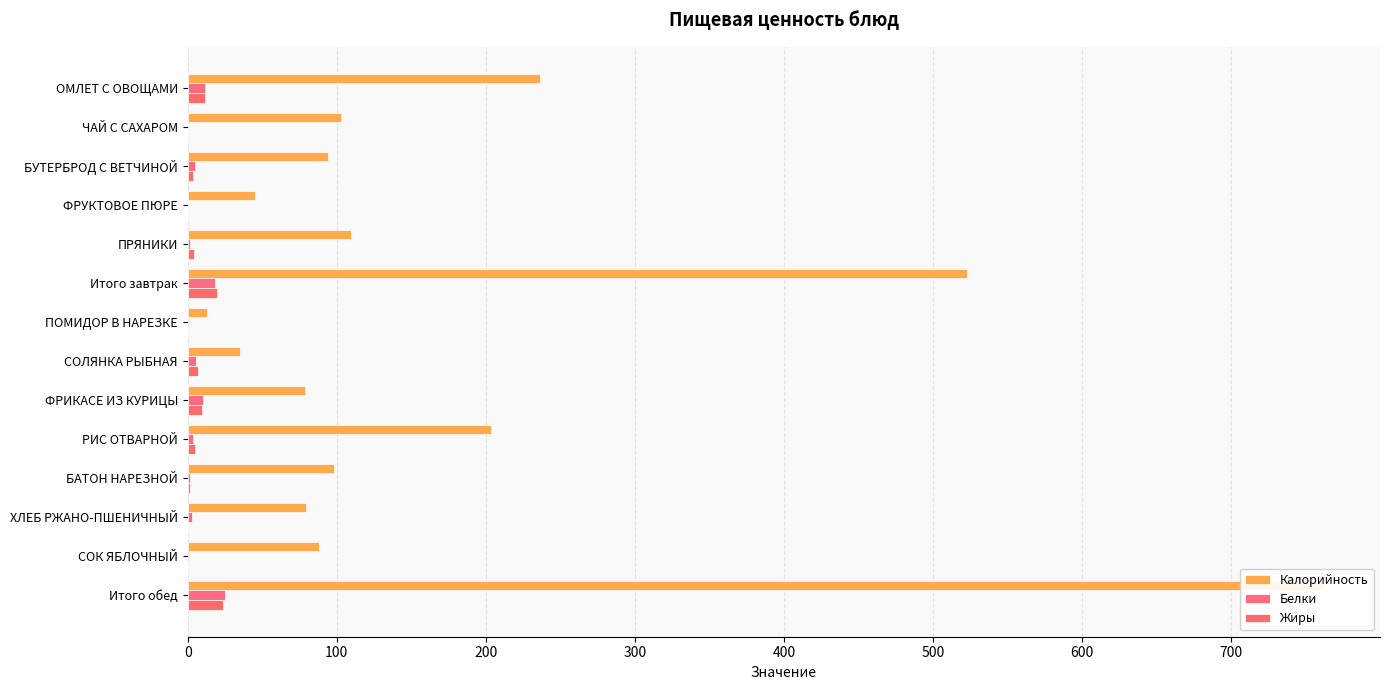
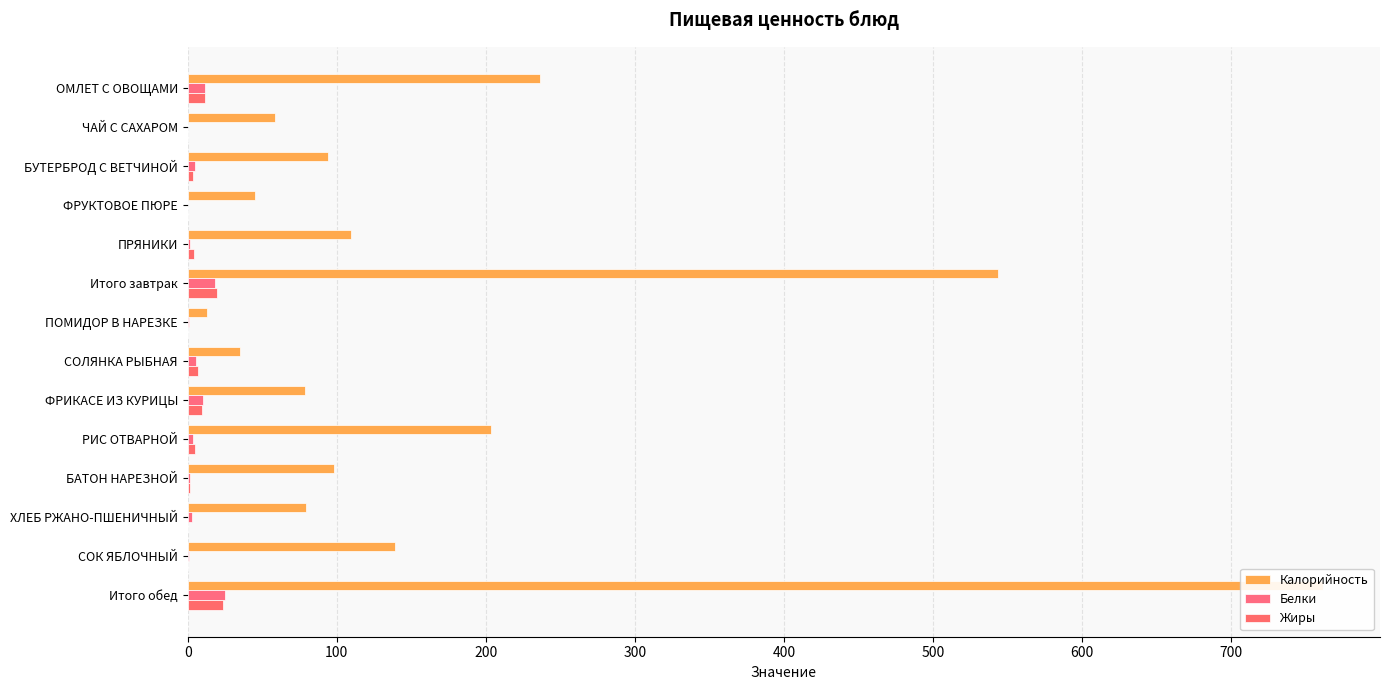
  {
    "Калорийность": {
      "ОМЛЕТ С ОВОЩАМИ": 236,
-     "ЧАЙ С САХАРОМ": 103,
+     "ЧАЙ С САХАРОМ": 59,
      "БУТЕРБРОД С ВЕТЧИНОЙ": 94,
      "ФРУКТОВОЕ ПЮРЕ": 45,
      "ПРЯНИКИ": 110,
-     "Итого завтрак": 523,
+     "Итого завтрак": 544,
      "ПОМИДОР В НАРЕЗКЕ": 13,
      "СОЛЯНКА РЫБНАЯ": 35,
      "ФРИКАСЕ ИЗ КУРИЦЫ": 79,
      "РИС ОТВАРНОЙ": 204,
      "БАТОН НАРЕЗНОЙ": 98,
      "ХЛЕБ РЖАНО-ПШЕНИЧНЫЙ": 79,
-     "СОК ЯБЛОЧНЫЙ": 88
+     "СОК ЯБЛОЧНЫЙ": 139
    }
  }
